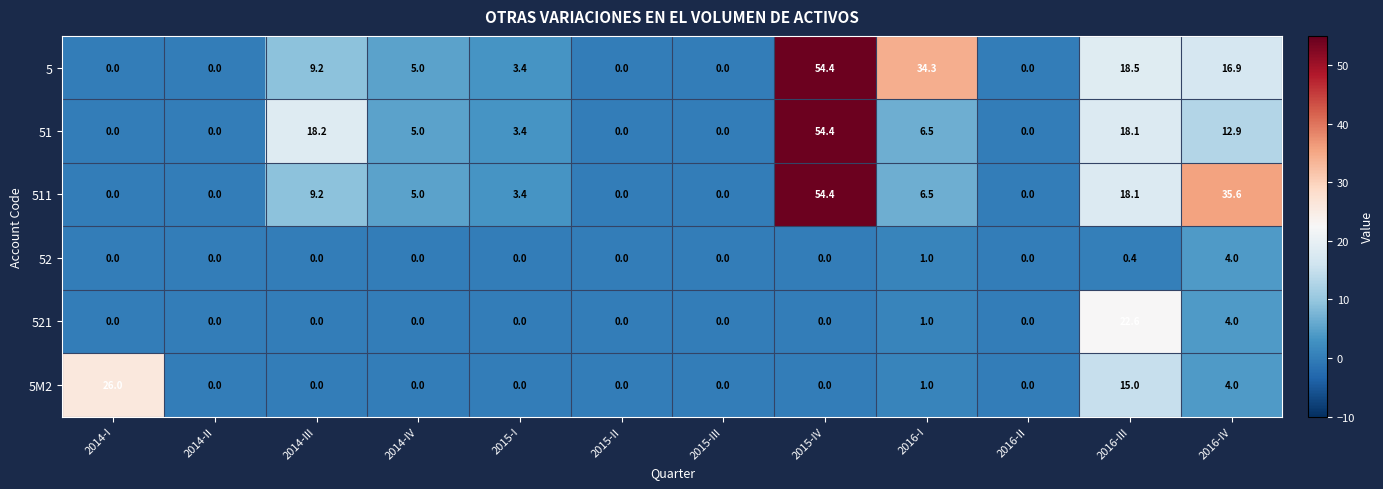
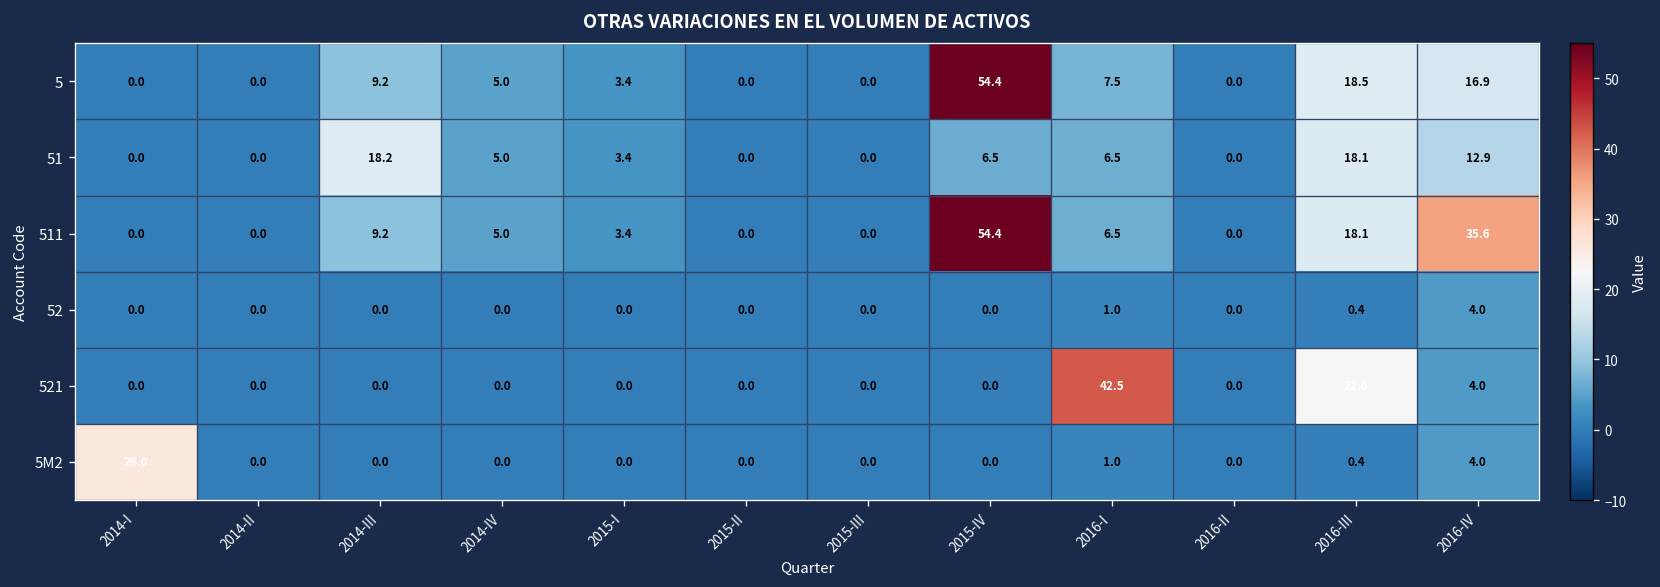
  {
    "5": {
      "2014-I": 0.0,
      "2014-II": 0.0,
      "2014-III": 9.2,
      "2014-IV": 5.0,
      "2015-I": 3.4,
      "2015-II": 0.0,
      "2015-III": 0.0,
      "2015-IV": 54.4,
-     "2016-I": 34.3,
+     "2016-I": 7.5,
      "2016-II": 0.0,
      "2016-III": 18.5,
      "2016-IV": 16.9
    },
    "51": {
      "2014-I": 0.0,
      "2014-II": 0.0,
      "2014-III": 18.2,
      "2014-IV": 5.0,
      "2015-I": 3.4,
      "2015-II": 0.0,
      "2015-III": 0.0,
-     "2015-IV": 54.4,
+     "2015-IV": 6.5,
      "2016-I": 6.5,
      "2016-II": 0.0,
      "2016-III": 18.1,
      "2016-IV": 12.9
    },
    "511": {
      "2014-I": 0.0,
      "2014-II": 0.0,
      "2014-III": 9.2,
      "2014-IV": 5.0,
      "2015-I": 3.4,
      "2015-II": 0.0,
      "2015-III": 0.0,
      "2015-IV": 54.4,
      "2016-I": 6.5,
      "2016-II": 0.0,
      "2016-III": 18.1,
      "2016-IV": 35.6
    },
    "52": {
      "2014-I": 0.0,
      "2014-II": 0.0,
      "2014-III": 0.0,
      "2014-IV": 0.0,
      "2015-I": 0.0,
      "2015-II": 0.0,
      "2015-III": 0.0,
      "2015-IV": 0.0,
      "2016-I": 1.0,
      "2016-II": 0.0,
      "2016-III": 0.4,
      "2016-IV": 4.0
    },
    "521": {
      "2014-I": 0.0,
      "2014-II": 0.0,
      "2014-III": 0.0,
      "2014-IV": 0.0,
      "2015-I": 0.0,
      "2015-II": 0.0,
      "2015-III": 0.0,
      "2015-IV": 0.0,
-     "2016-I": 1.0,
+     "2016-I": 42.5,
      "2016-II": 0.0,
      "2016-IV": 4.0
    },
    "5M2": {
      "2014-II": 0.0,
      "2014-III": 0.0,
      "2014-IV": 0.0,
      "2015-I": 0.0,
      "2015-II": 0.0,
      "2015-III": 0.0,
      "2015-IV": 0.0,
      "2016-I": 1.0,
      "2016-II": 0.0,
-     "2016-III": 15.0,
+     "2016-III": 0.4,
      "2016-IV": 4.0
    }
  }
